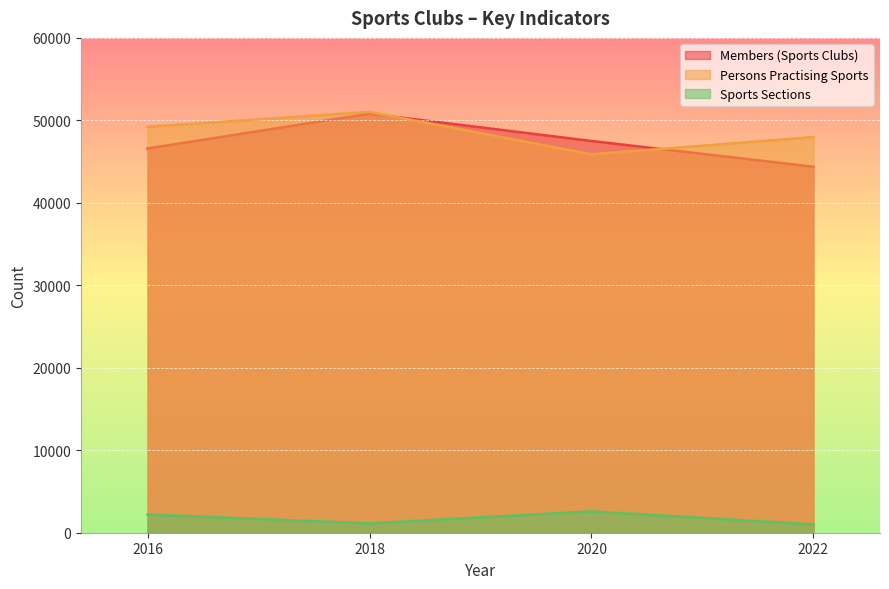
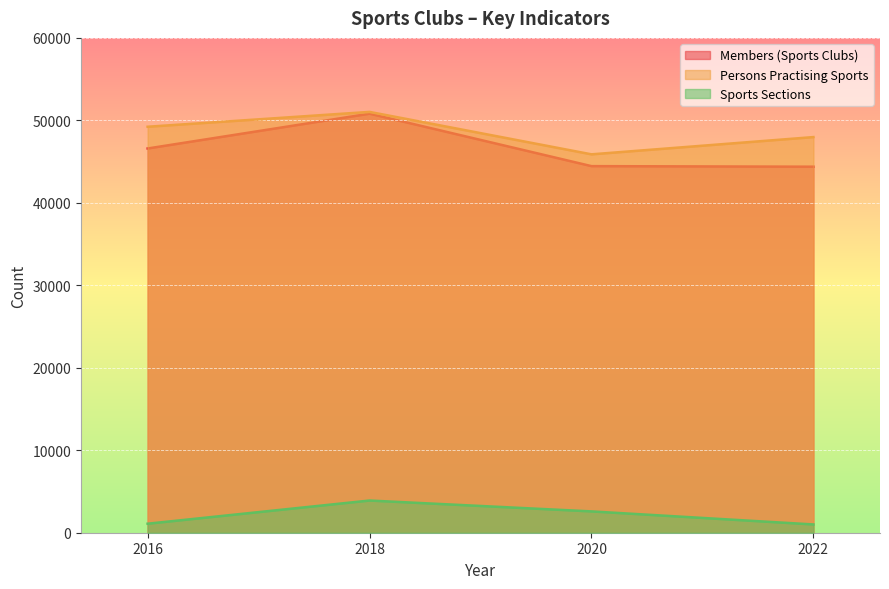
  {
    "Members (Sports Clubs)": {
      "2016": 47000,
-     "2020": 48000,
+     "2020": 44000,
      "2022": 44000
    },
    "Persons Practising Sports": {
      "2016": 49000,
      "2020": 46000,
      "2022": 48000
    },
    "Sports Sections": {
-     "2016": 2000,
-     "2018": 1000,
+     "2016": 1000,
+     "2018": 4000,
      "2020": 3000,
      "2022": 1000
    }
  }
